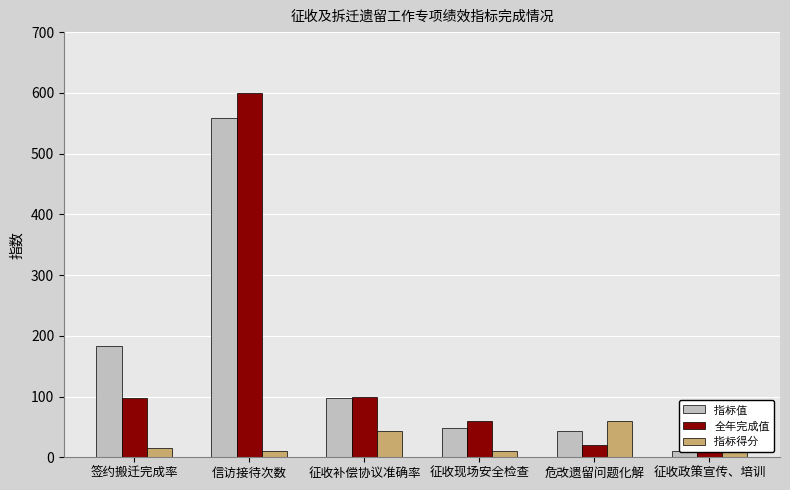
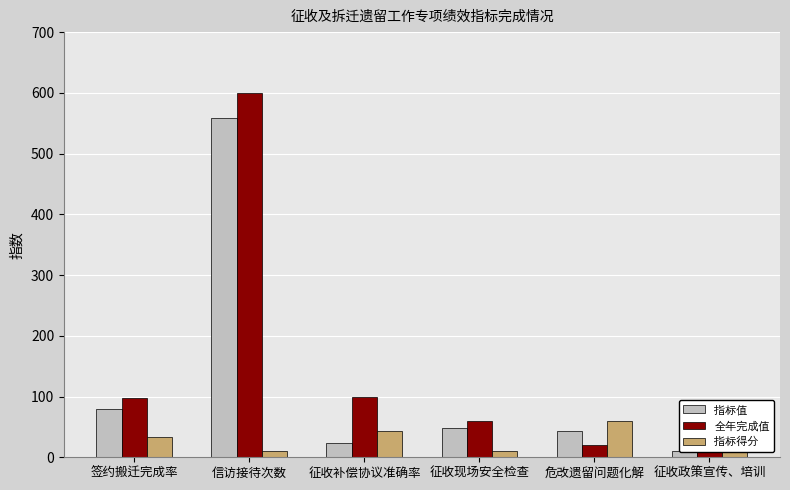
  {
    "指标值": {
-     "签约搬迁完成率": 180,
+     "签约搬迁完成率": 80,
      "信访接待次数": 560,
-     "征收补偿协议准确率": 100,
+     "征收补偿协议准确率": 20,
      "征收现场安全检查": 50,
      "危改遗留问题化解": 40
    },
    "全年完成值": {
      "签约搬迁完成率": 100,
      "信访接待次数": 600,
      "征收补偿协议准确率": 100,
      "征收现场安全检查": 60,
      "危改遗留问题化解": 20
    },
    "指标得分": {
-     "签约搬迁完成率": 20,
+     "签约搬迁完成率": 30,
      "信访接待次数": 10,
      "征收补偿协议准确率": 40,
      "征收现场安全检查": 10,
      "危改遗留问题化解": 60
    }
  }
